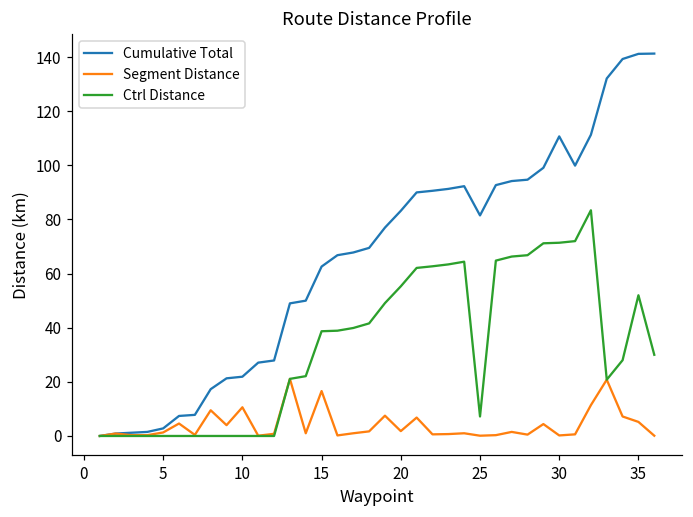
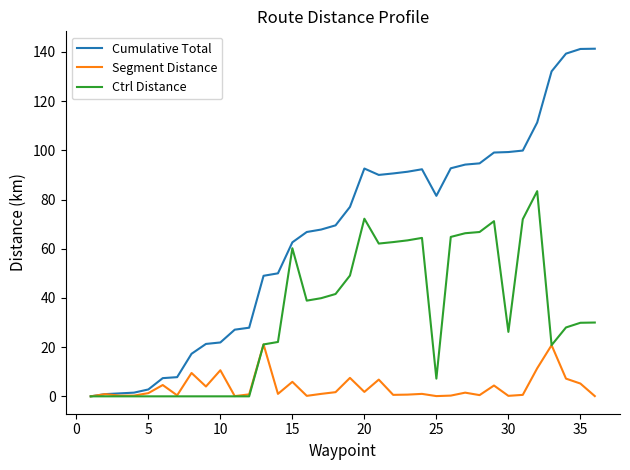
  {
    "Cumulative Total": {
      "5": 3,
      "10": 22,
      "15": 63,
-     "20": 83,
+     "20": 93,
      "25": 82,
-     "30": 111,
+     "30": 99,
      "35": 141
    },
    "Segment Distance": {
      "5": 1,
      "10": 11,
-     "15": 17,
+     "15": 6,
      "20": 2,
      "25": 0,
      "30": 0,
      "35": 5
    },
    "Ctrl Distance": {
      "5": 0,
      "10": 0,
-     "15": 39,
-     "20": 55,
+     "15": 60,
+     "20": 72,
      "25": 7,
-     "30": 71,
-     "35": 52
+     "30": 26,
+     "35": 30
    }
  }
